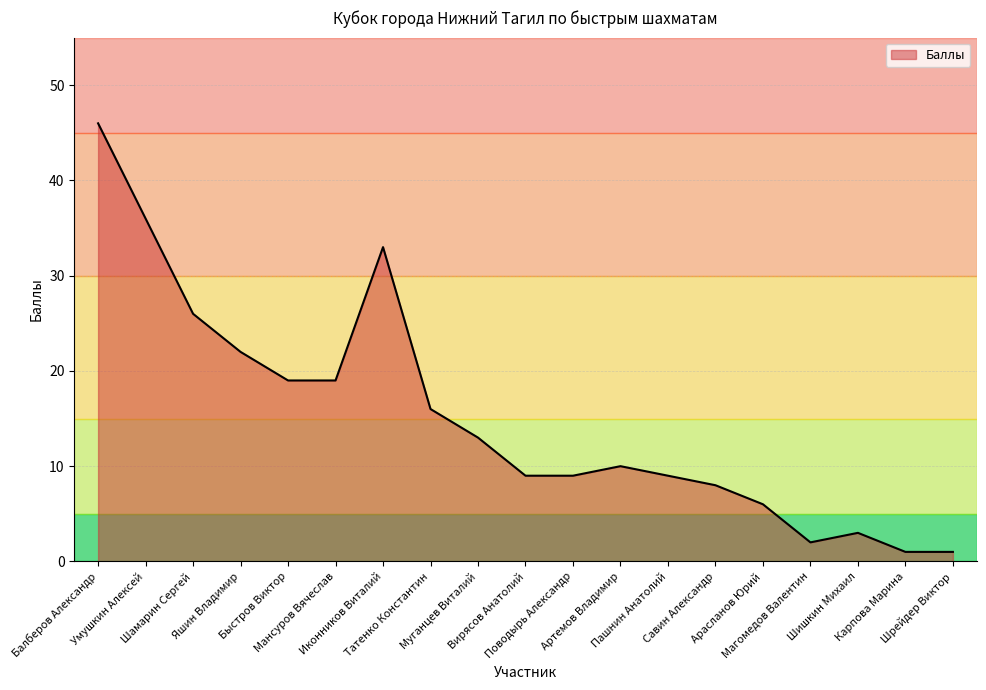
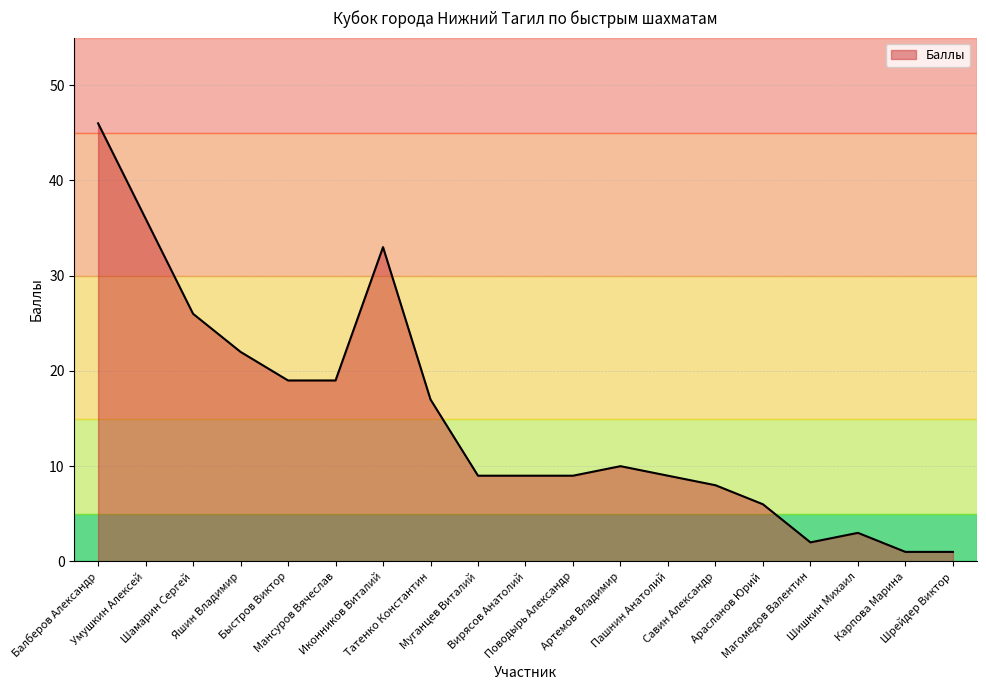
  {
    "Балберов Александр": 46,
    "Умушкин Алексей": 36,
    "Шамарин Сергей": 26,
    "Яшин Владимир": 22,
    "Быстров Виктор": 19,
    "Мансуров Вячеслав": 19,
    "Иконников Виталий": 33,
-   "Татенко Константин": 16,
-   "Муганцев Виталий": 13,
+   "Татенко Константин": 17,
+   "Муганцев Виталий": 9,
    "Вирясов Анатолий": 9,
    "Поводырь Александр": 9,
    "Артемов Владимир": 10,
    "Пашнин Анатолий": 9,
    "Савин Александр": 8,
    "Арасланов Юрий": 6,
    "Магомедов Валентин": 2,
    "Шишкин Михаил": 3,
    "Карпова Марина": 1,
    "Шрейдер Виктор": 1
  }
